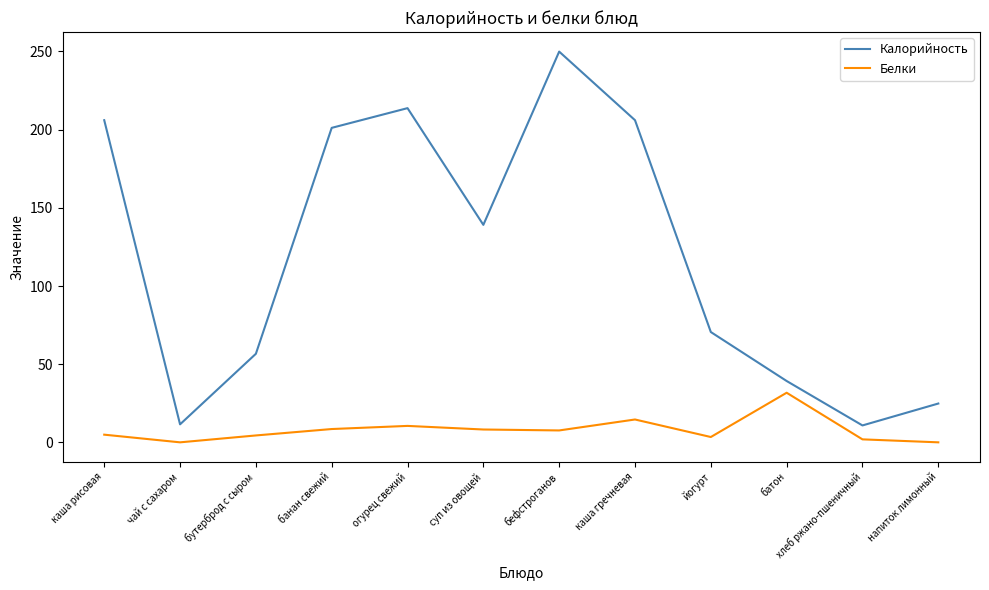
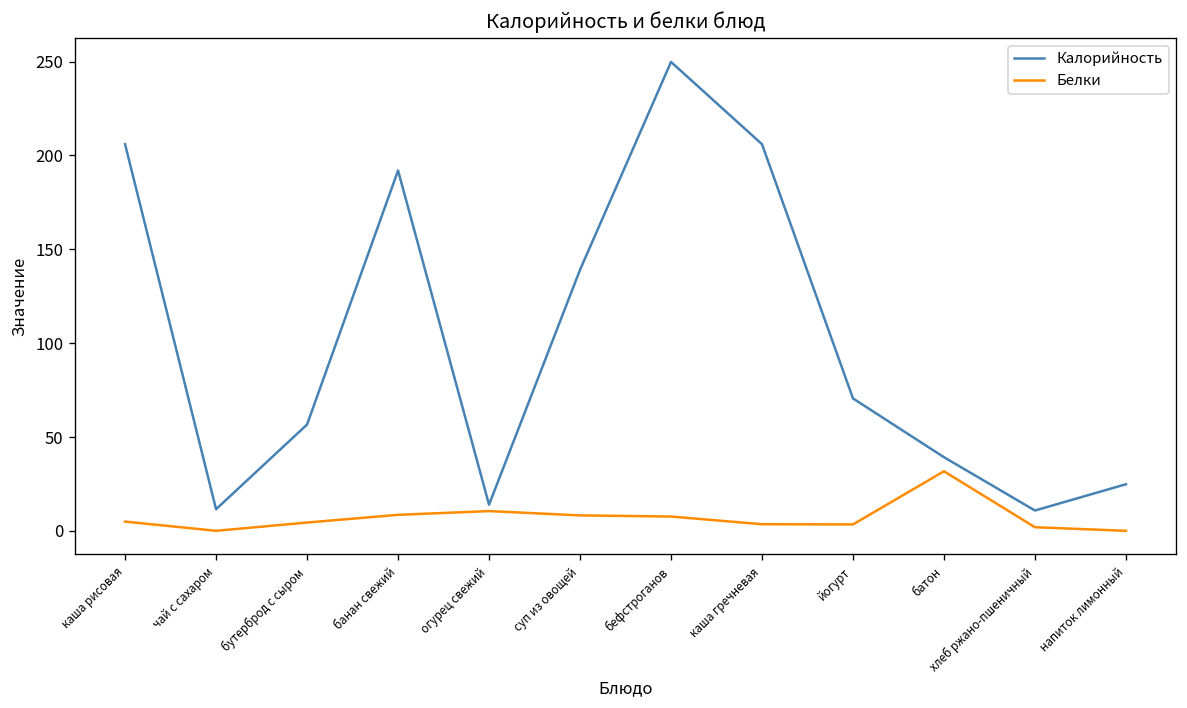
  {
    "Калорийность": {
      "каша рисовая": 206,
      "чай с сахаром": 12,
      "бутерброд с сыром": 57,
-     "банан свежий": 201,
-     "огурец свежий": 214,
+     "банан свежий": 192,
+     "огурец свежий": 14,
      "суп из овощей": 139,
      "бефстроганов": 250,
      "каша гречневая": 206,
      "йогурт": 71,
      "батон": 39,
      "хлеб ржано-пшеничный": 11,
      "напиток лимонный": 25
    },
    "Белки": {
      "каша рисовая": 5,
      "чай с сахаром": 0,
      "бутерброд с сыром": 5,
      "банан свежий": 9,
      "огурец свежий": 11,
      "суп из овощей": 8,
      "бефстроганов": 8,
-     "каша гречневая": 15,
+     "каша гречневая": 4,
      "йогурт": 4,
      "батон": 32,
      "хлеб ржано-пшеничный": 2,
      "напиток лимонный": 0
    }
  }
